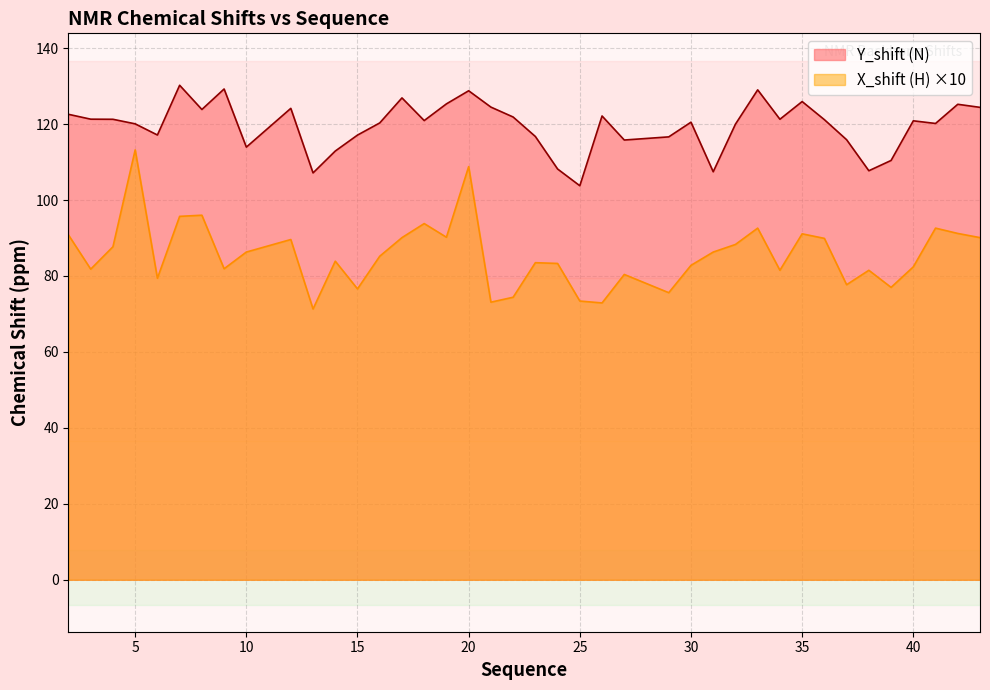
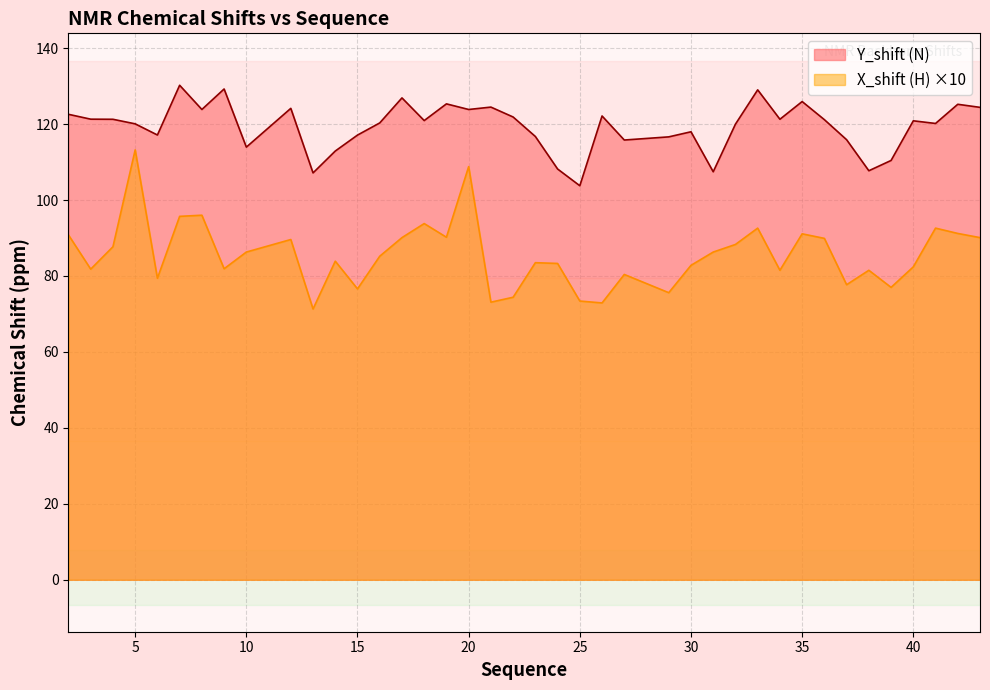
  {
    "Y_shift (N)": {
      "5": 120,
      "10": 114,
      "15": 117,
-     "20": 129,
+     "20": 124,
      "25": 104,
-     "30": 121,
+     "30": 118,
      "35": 126,
      "40": 121
    },
    "X_shift (H) ×10": {
      "5": 113,
      "10": 86,
      "15": 77,
      "20": 109,
      "25": 73,
      "30": 83,
      "35": 91,
      "40": 82
    }
  }
